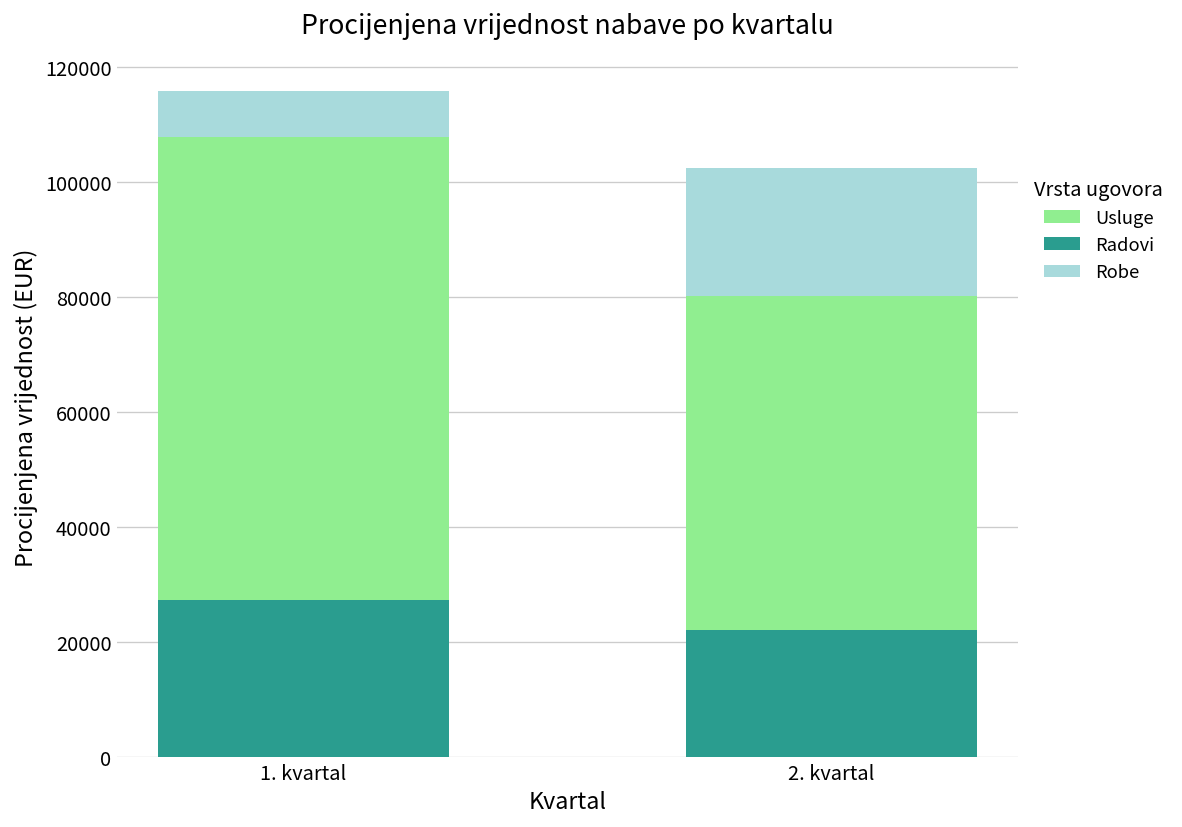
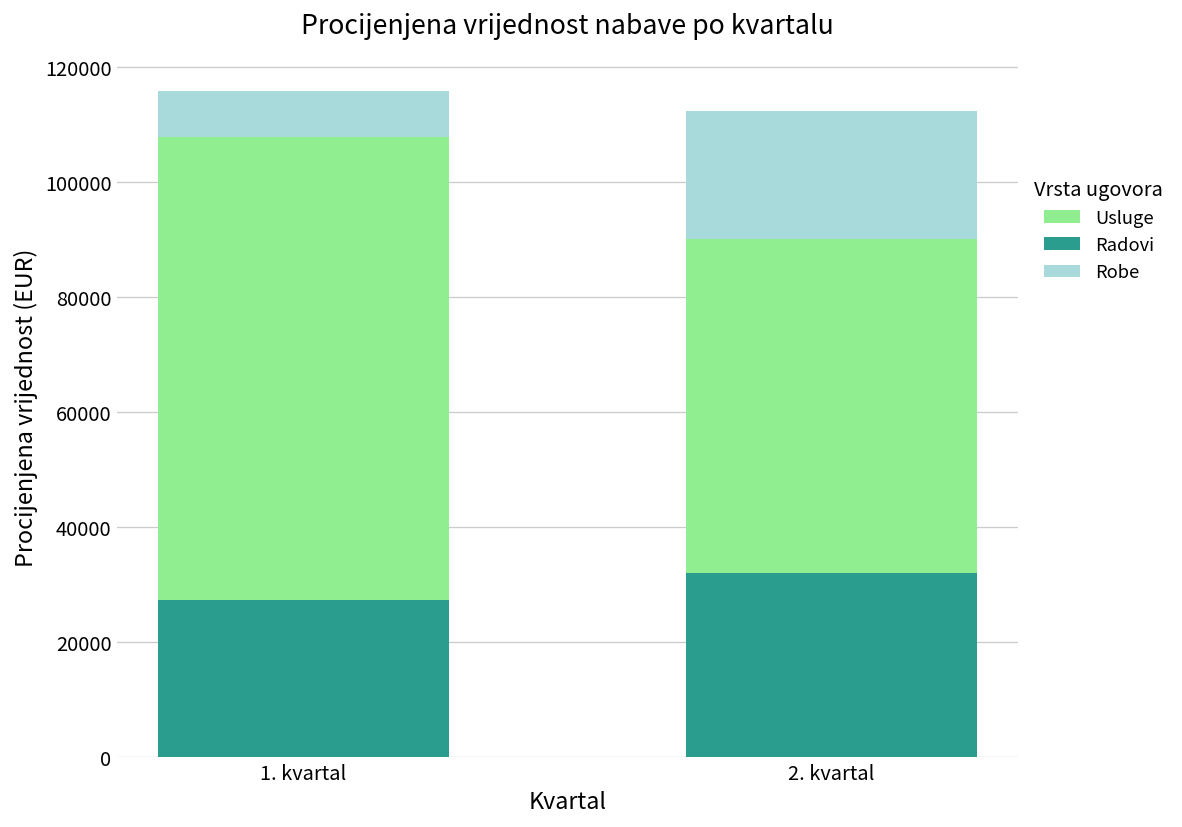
  {
    "Usluge": {
      "1. kvartal": 80000,
      "2. kvartal": 58000
    },
    "Radovi": {
      "1. kvartal": 27000,
-     "2. kvartal": 22000
+     "2. kvartal": 32000
    },
    "Robe": {
      "1. kvartal": 8000,
      "2. kvartal": 22000
    }
  }
